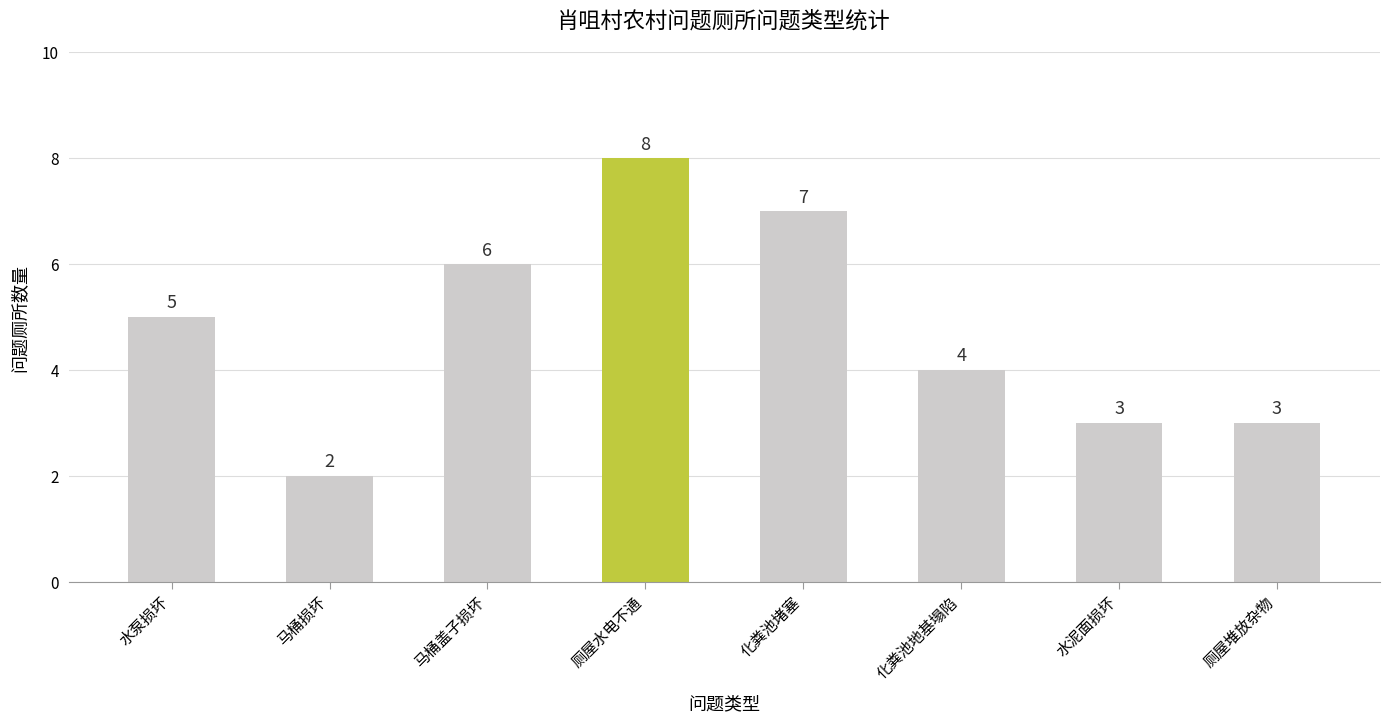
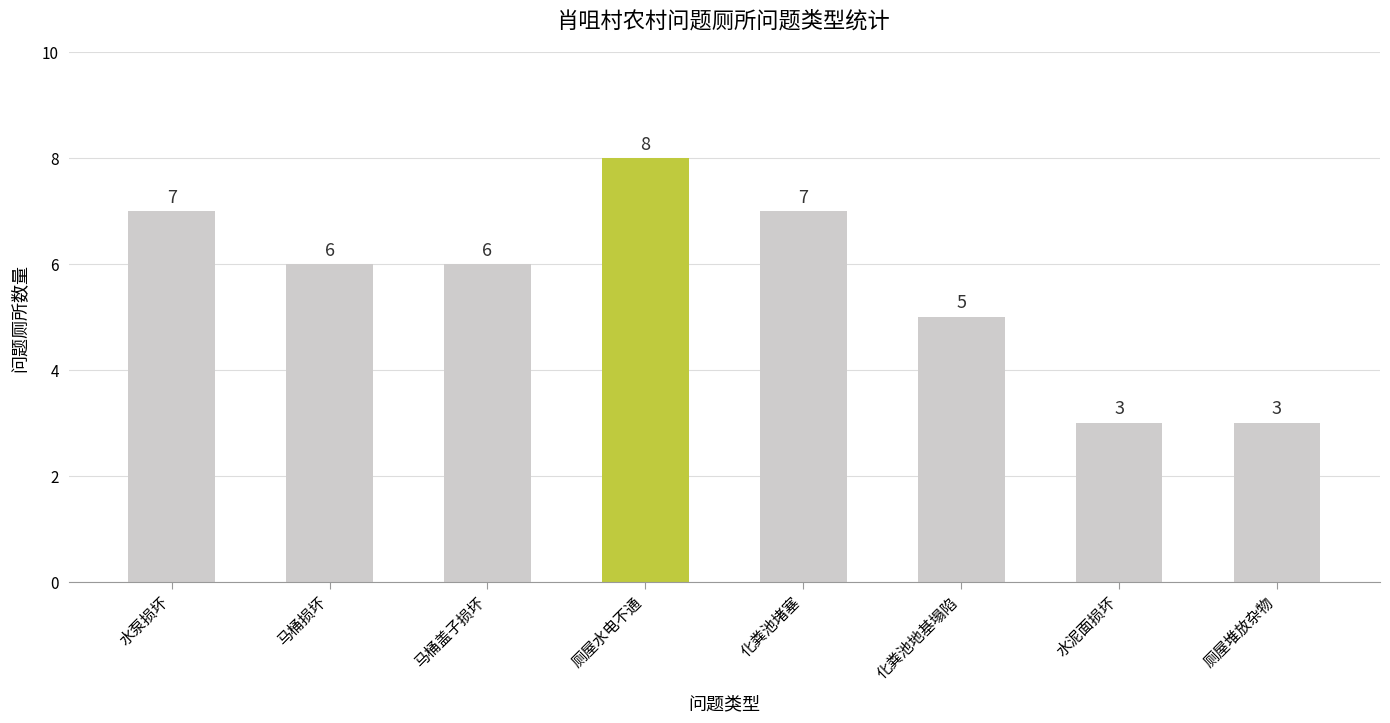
  {
-   "水泵损坏": 5,
-   "马桶损坏": 2,
+   "水泵损坏": 7,
+   "马桶损坏": 6,
    "马桶盖子损坏": 6,
    "厕屋水电不通": 8,
    "化粪池堵塞": 7,
-   "化粪池地基塌陷": 4,
+   "化粪池地基塌陷": 5,
    "水泥面损坏": 3,
    "厕屋堆放杂物": 3
  }
